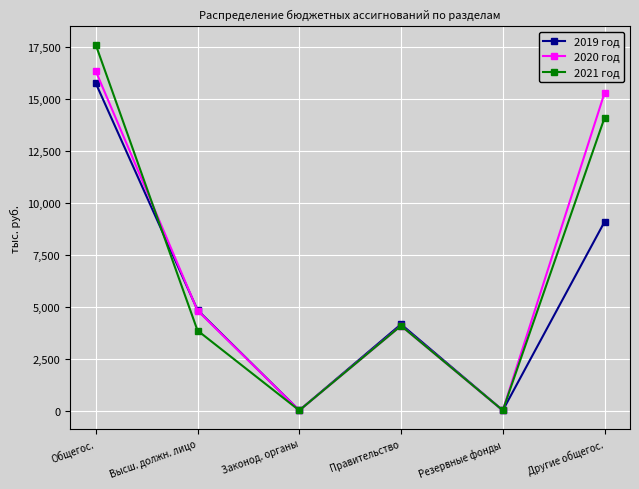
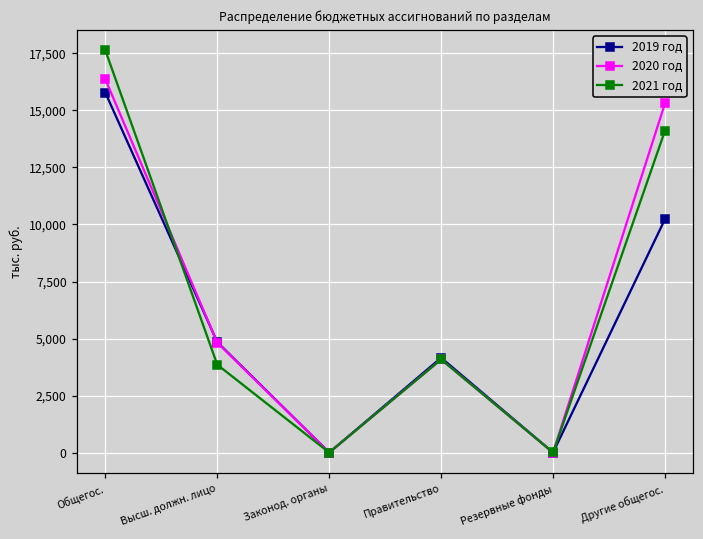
  {
    "2019 год": {
      "Общегос.": "15,800",
-     "Другие общегос.": "9,100"
+     "Другие общегос.": "10,200"
    },
    "2020 год": {
      "Общегос.": "16,400",
      "Другие общегос.": "15,300"
    },
    "2021 год": {
      "Общегос.": "17,600",
      "Высш. должн. лицо": "3,900",
      "Другие общегос.": "14,100"
    }
  }
